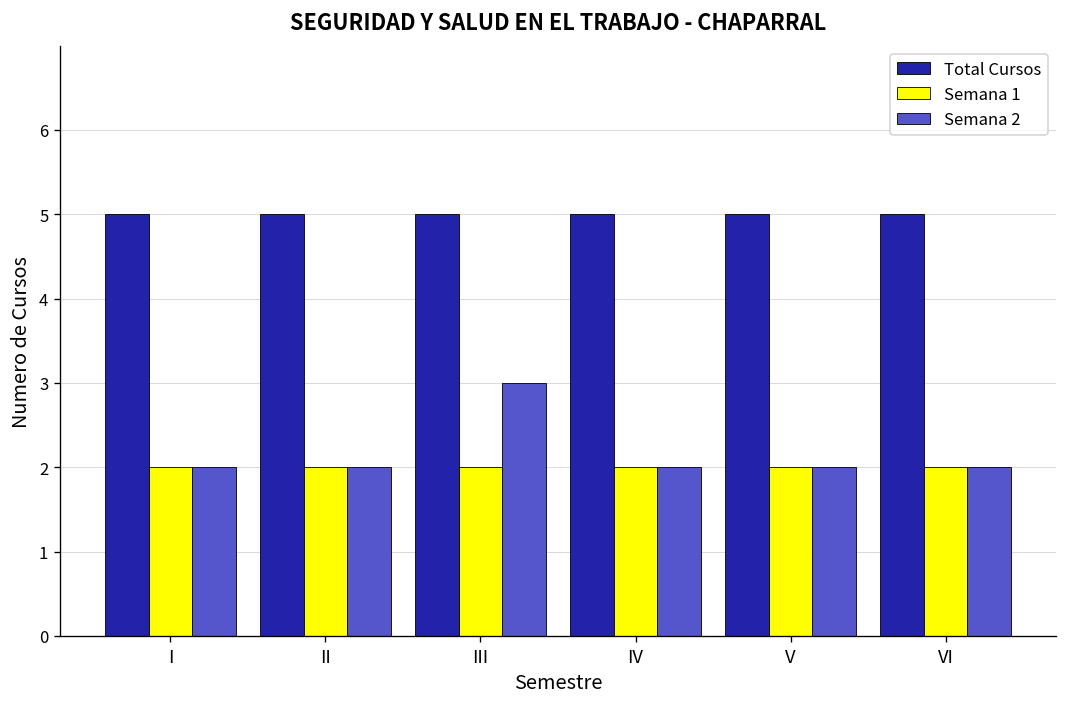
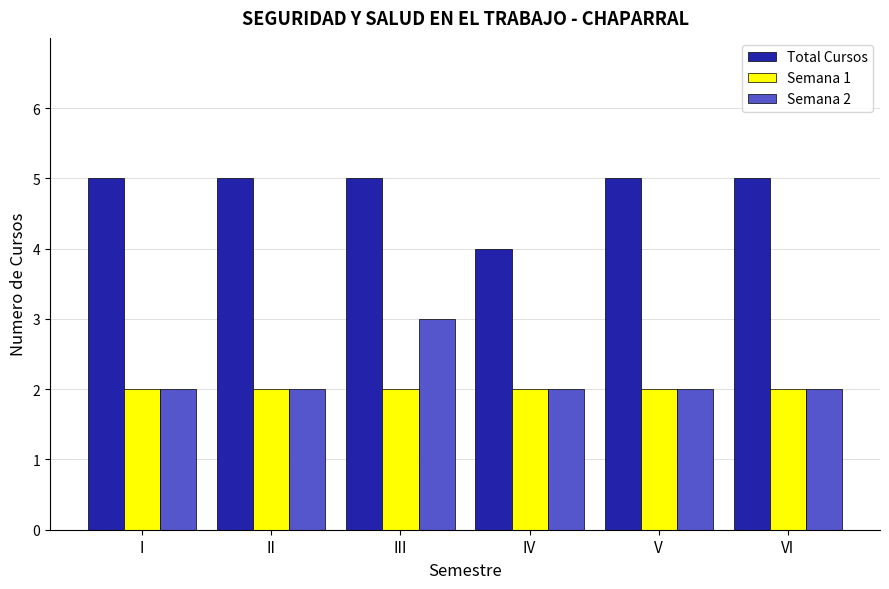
  {
    "Total Cursos": {
      "I": 5,
      "II": 5,
      "III": 5,
-     "IV": 5,
+     "IV": 4,
      "V": 5,
      "VI": 5
    },
    "Semana 1": {
      "I": 2,
      "II": 2,
      "III": 2,
      "IV": 2,
      "V": 2,
      "VI": 2
    },
    "Semana 2": {
      "I": 2,
      "II": 2,
      "III": 3,
      "IV": 2,
      "V": 2,
      "VI": 2
    }
  }
